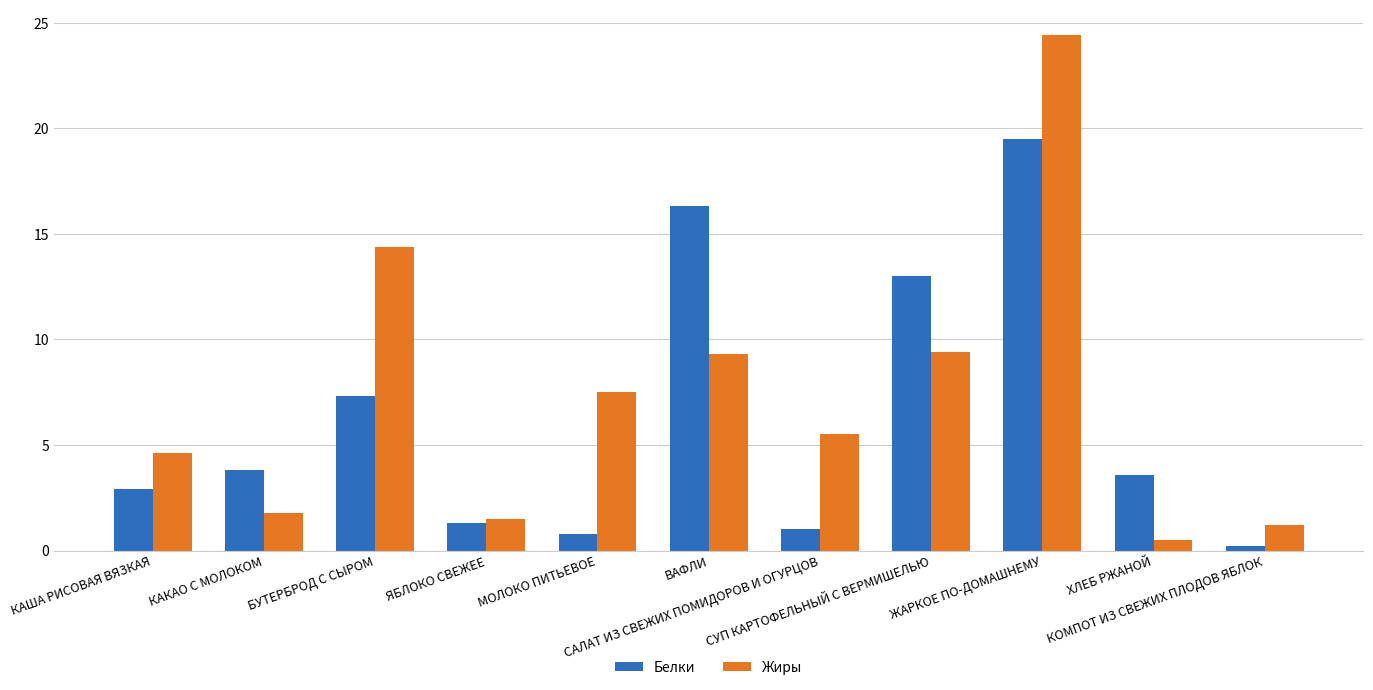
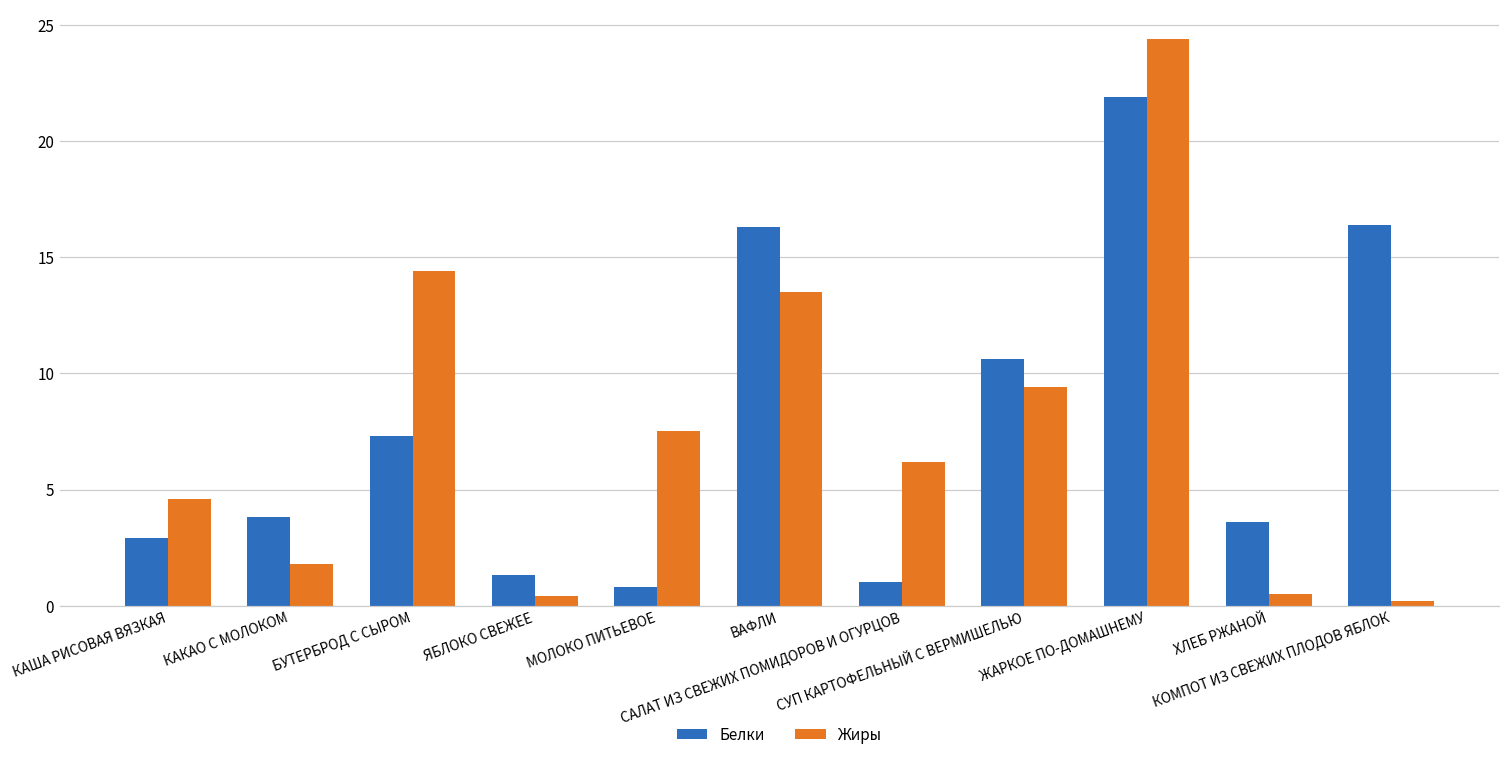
  {
    "Белки": {
      "КАША РИСОВАЯ ВЯЗКАЯ": 2.9,
      "КАКАО С МОЛОКОМ": 3.8,
      "БУТЕРБРОД С СЫРОМ": 7.3,
      "ЯБЛОКО СВЕЖЕЕ": 1.3,
      "МОЛОКО ПИТЬЕВОЕ": 0.8,
      "ВАФЛИ": 16.3,
      "САЛАТ ИЗ СВЕЖИХ ПОМИДОРОВ И ОГУРЦОВ": 1.0,
-     "СУП КАРТОФЕЛЬНЫЙ С ВЕРМИШЕЛЬЮ": 13.0,
-     "ЖАРКОЕ ПО-ДОМАШНЕМУ": 19.5,
+     "СУП КАРТОФЕЛЬНЫЙ С ВЕРМИШЕЛЬЮ": 10.6,
+     "ЖАРКОЕ ПО-ДОМАШНЕМУ": 21.9,
      "ХЛЕБ РЖАНОЙ": 3.6,
-     "КОМПОТ ИЗ СВЕЖИХ ПЛОДОВ ЯБЛОК": 0.2
+     "КОМПОТ ИЗ СВЕЖИХ ПЛОДОВ ЯБЛОК": 16.4
    },
    "Жиры": {
      "КАША РИСОВАЯ ВЯЗКАЯ": 4.6,
      "КАКАО С МОЛОКОМ": 1.8,
      "БУТЕРБРОД С СЫРОМ": 14.4,
-     "ЯБЛОКО СВЕЖЕЕ": 1.5,
+     "ЯБЛОКО СВЕЖЕЕ": 0.4,
      "МОЛОКО ПИТЬЕВОЕ": 7.5,
-     "ВАФЛИ": 9.3,
-     "САЛАТ ИЗ СВЕЖИХ ПОМИДОРОВ И ОГУРЦОВ": 5.5,
+     "ВАФЛИ": 13.5,
+     "САЛАТ ИЗ СВЕЖИХ ПОМИДОРОВ И ОГУРЦОВ": 6.2,
      "СУП КАРТОФЕЛЬНЫЙ С ВЕРМИШЕЛЬЮ": 9.4,
      "ЖАРКОЕ ПО-ДОМАШНЕМУ": 24.4,
      "ХЛЕБ РЖАНОЙ": 0.5,
-     "КОМПОТ ИЗ СВЕЖИХ ПЛОДОВ ЯБЛОК": 1.2
+     "КОМПОТ ИЗ СВЕЖИХ ПЛОДОВ ЯБЛОК": 0.2
    }
  }
